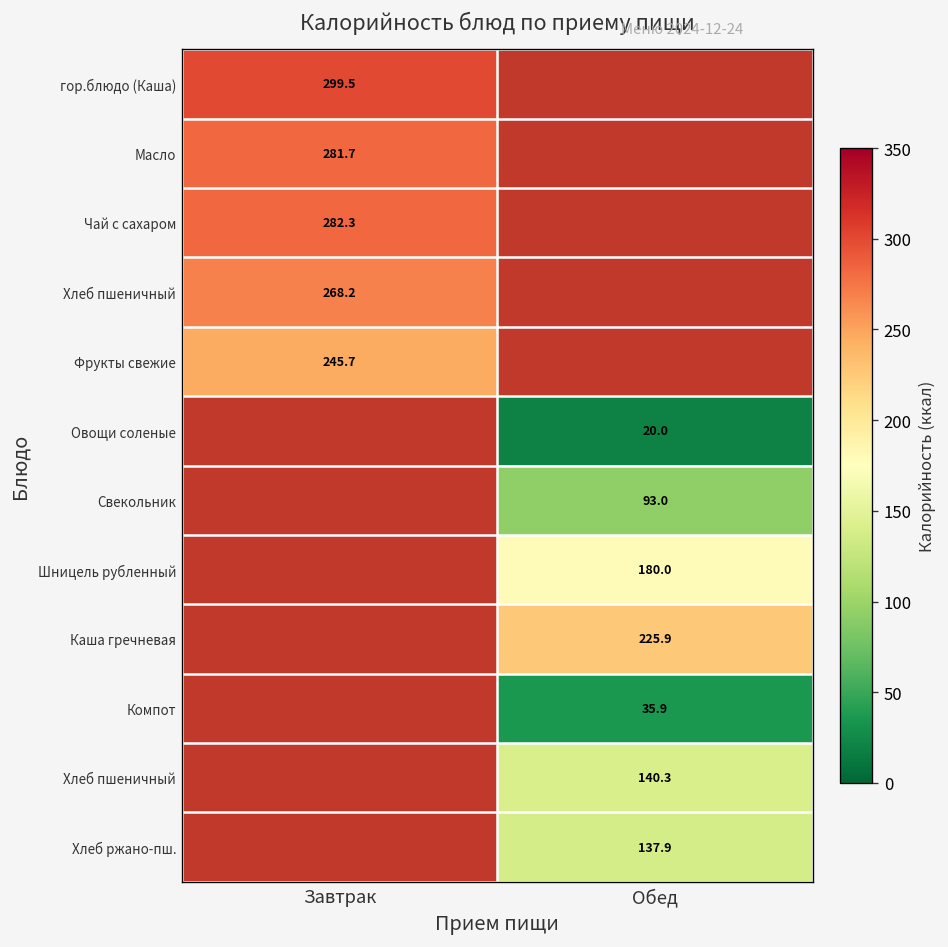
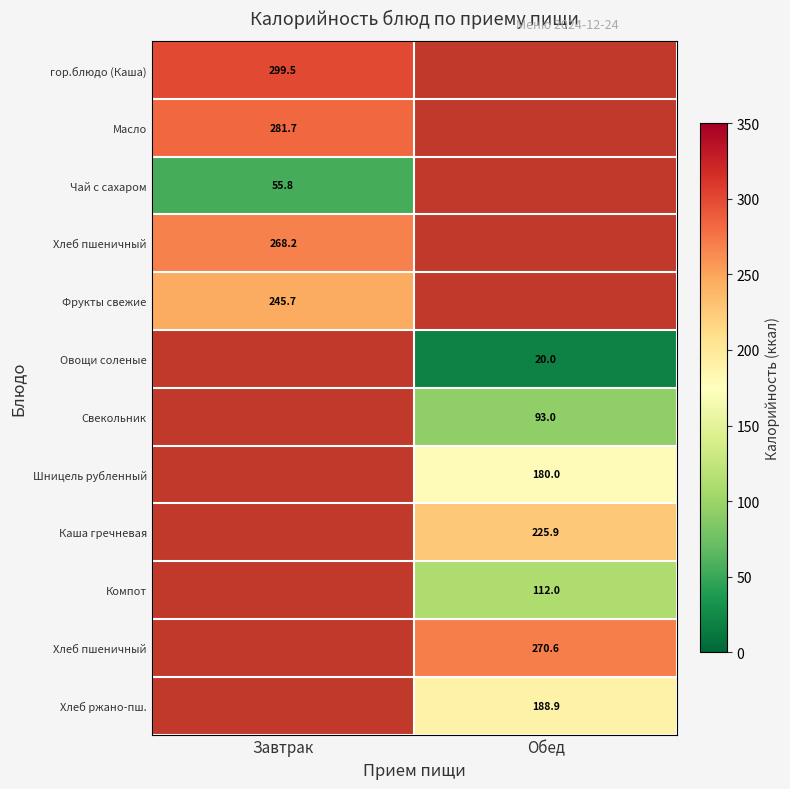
  {
    "гор.блюдо (Каша)": {
      "Завтрак": 299.5
    },
    "Масло": {
      "Завтрак": 281.7
    },
    "Чай с сахаром": {
-     "Завтрак": 282.3
+     "Завтрак": 55.8
    },
    "Хлеб пшеничный": {
      "Завтрак": 268.2,
-     "Обед": 140.3
+     "Обед": 270.6
    },
    "Фрукты свежие": {
      "Завтрак": 245.7
    },
    "Овощи соленые": {
      "Обед": 20.0
    },
    "Свекольник": {
      "Обед": 93.0
    },
    "Шницель рубленный": {
      "Обед": 180.0
    },
    "Каша гречневая": {
      "Обед": 225.9
    },
    "Компот": {
-     "Обед": 35.9
+     "Обед": 112.0
    },
    "Хлеб ржано-пш.": {
-     "Обед": 137.9
+     "Обед": 188.9
    }
  }
